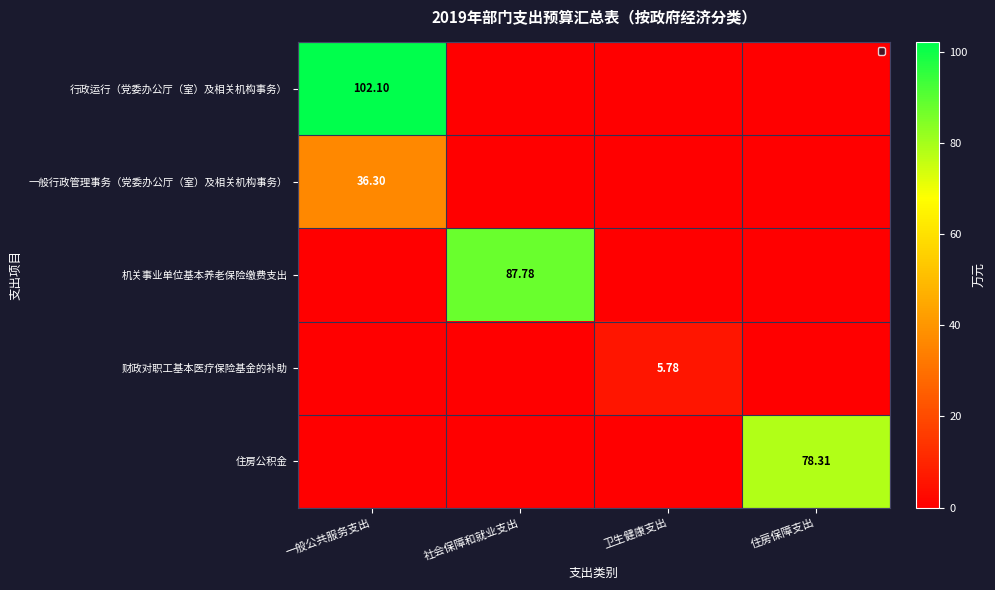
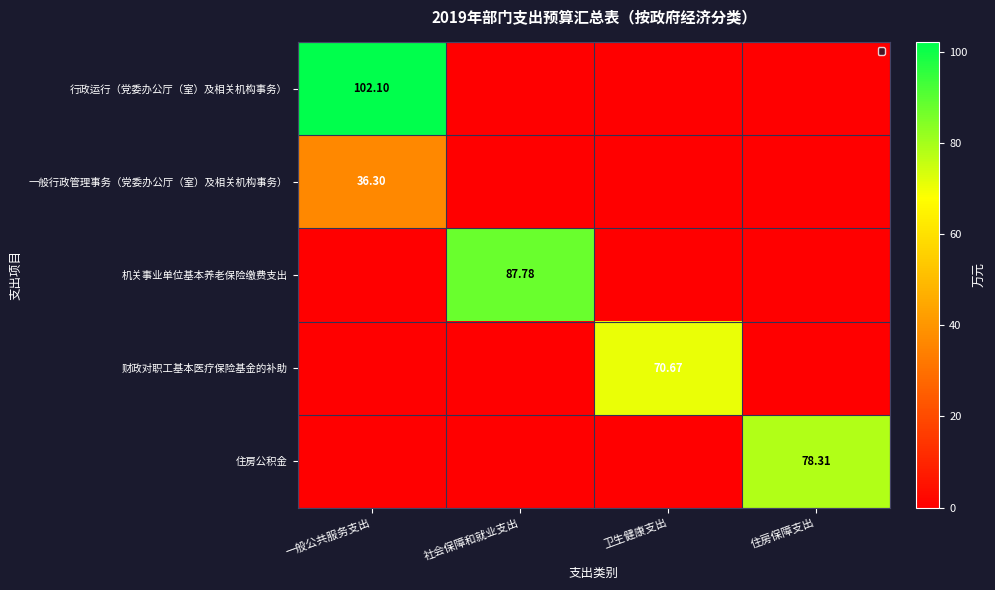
  {
    "行政运行（党委办公厅（室）及相关机构事务）": {
      "一般公共服务支出": 102.10
    },
    "一般行政管理事务（党委办公厅（室）及相关机构事务）": {
      "一般公共服务支出": 36.30
    },
    "机关事业单位基本养老保险缴费支出": {
      "社会保障和就业支出": 87.78
    },
    "财政对职工基本医疗保险基金的补助": {
-     "卫生健康支出": 5.78
+     "卫生健康支出": 70.67
    },
    "住房公积金": {
      "住房保障支出": 78.31
    }
  }
